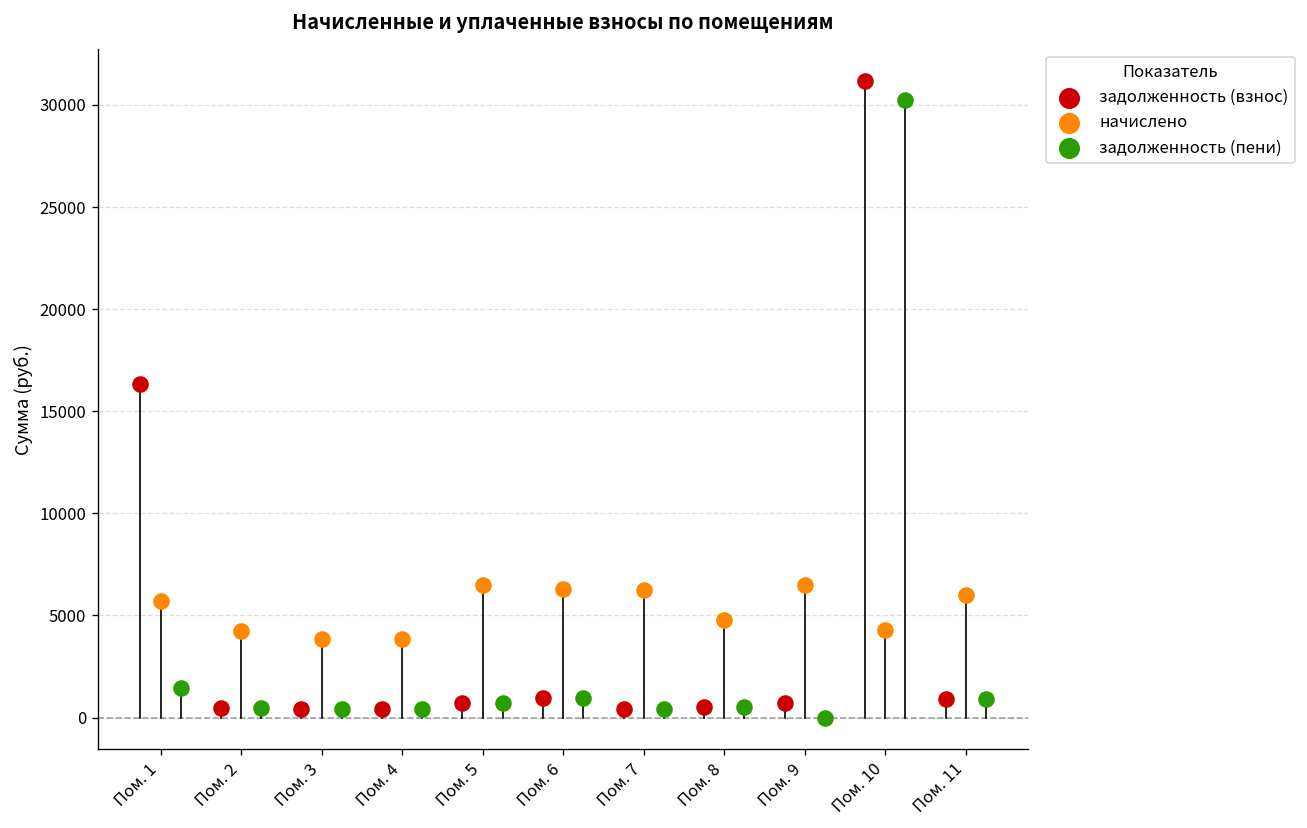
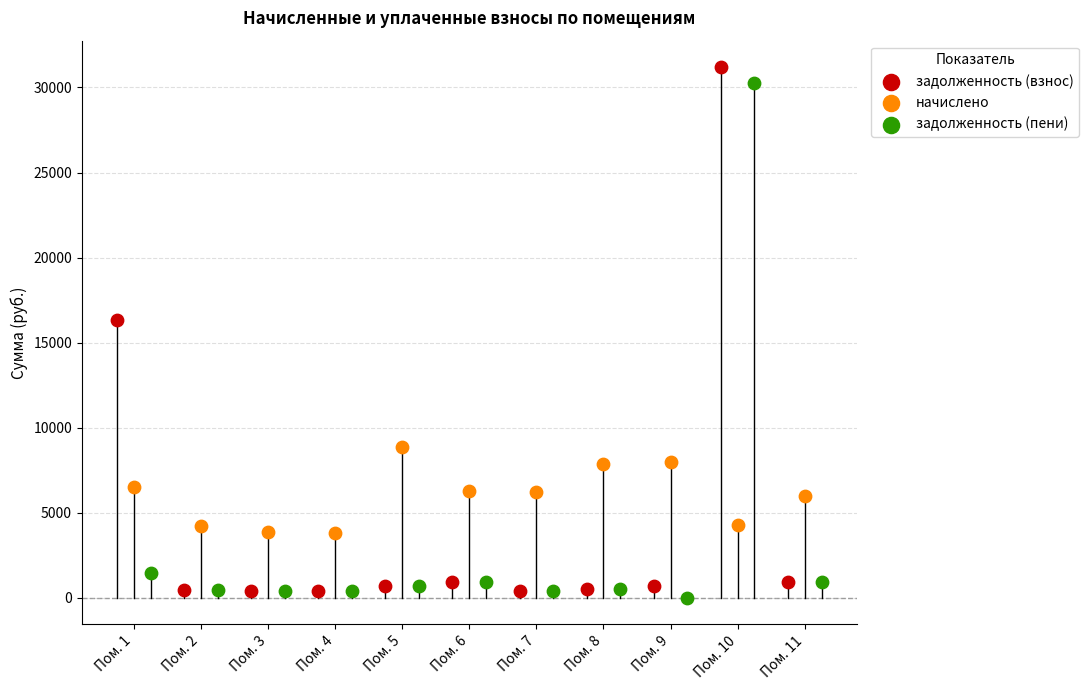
  {
    "начислено": {
-     "Пом. 1": 5700,
-     "Пом. 5": 6500,
-     "Пом. 8": 4800,
-     "Пом. 9": 6500
+     "Пом. 1": 6500,
+     "Пом. 5": 8900,
+     "Пом. 8": 7900,
+     "Пом. 9": 8000
    }
  }
